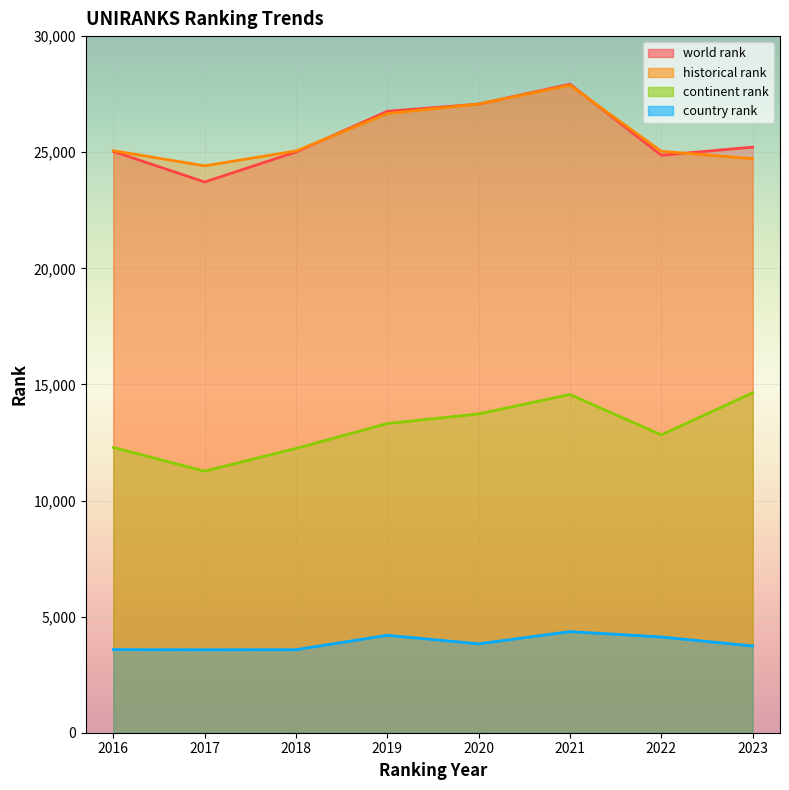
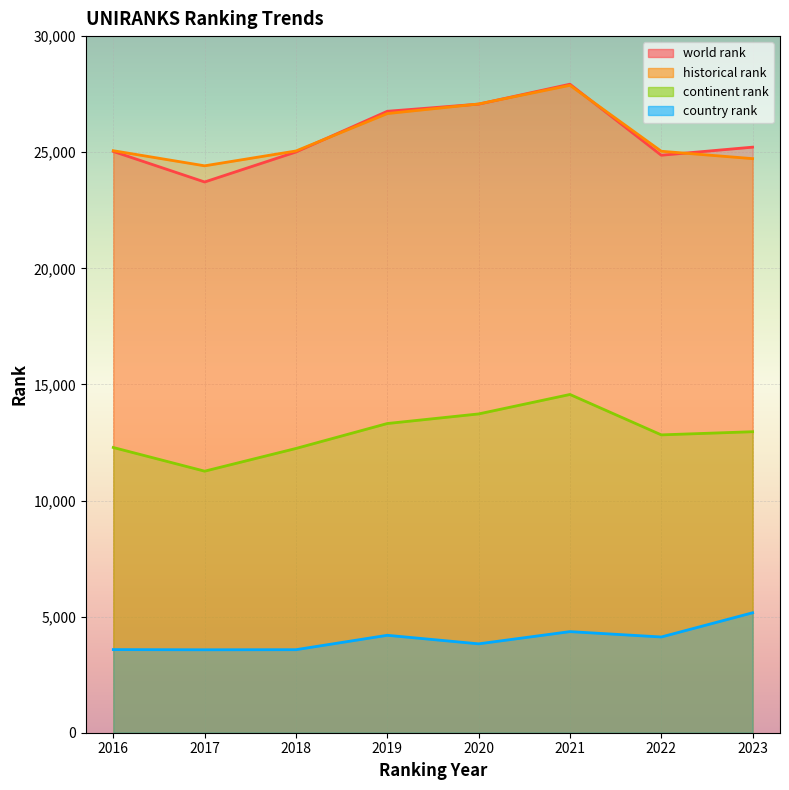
  {
    "continent rank": {
      "2016": "12,300",
      "2017": "11,300",
      "2018": "12,200",
      "2019": "13,300",
      "2020": "13,700",
      "2021": "14,600",
      "2022": "12,800",
-     "2023": "14,600"
+     "2023": "13,000"
    },
    "country rank": {
      "2016": "3,600",
      "2017": "3,600",
      "2018": "3,600",
      "2019": "4,200",
      "2020": "3,800",
      "2021": "4,400",
      "2022": "4,100",
-     "2023": "3,700"
+     "2023": "5,200"
    }
  }
